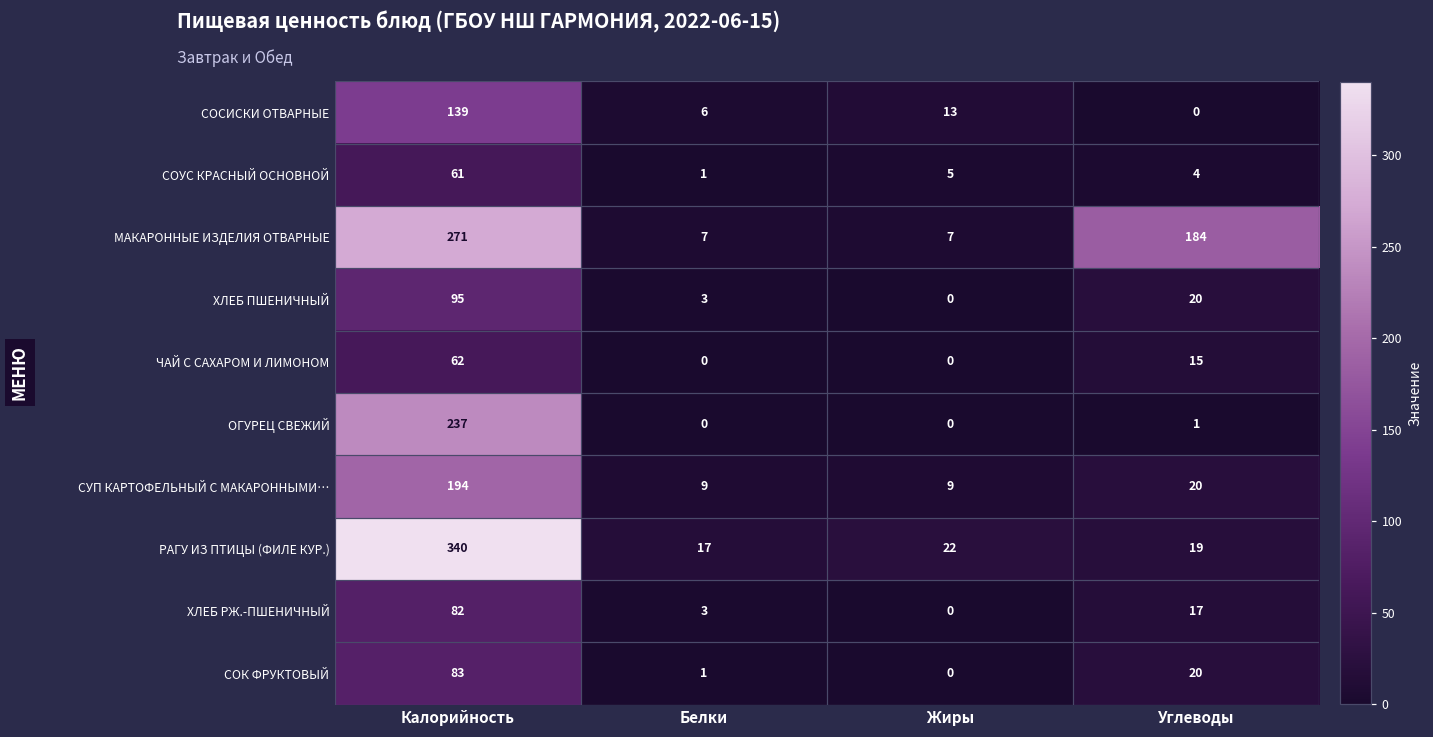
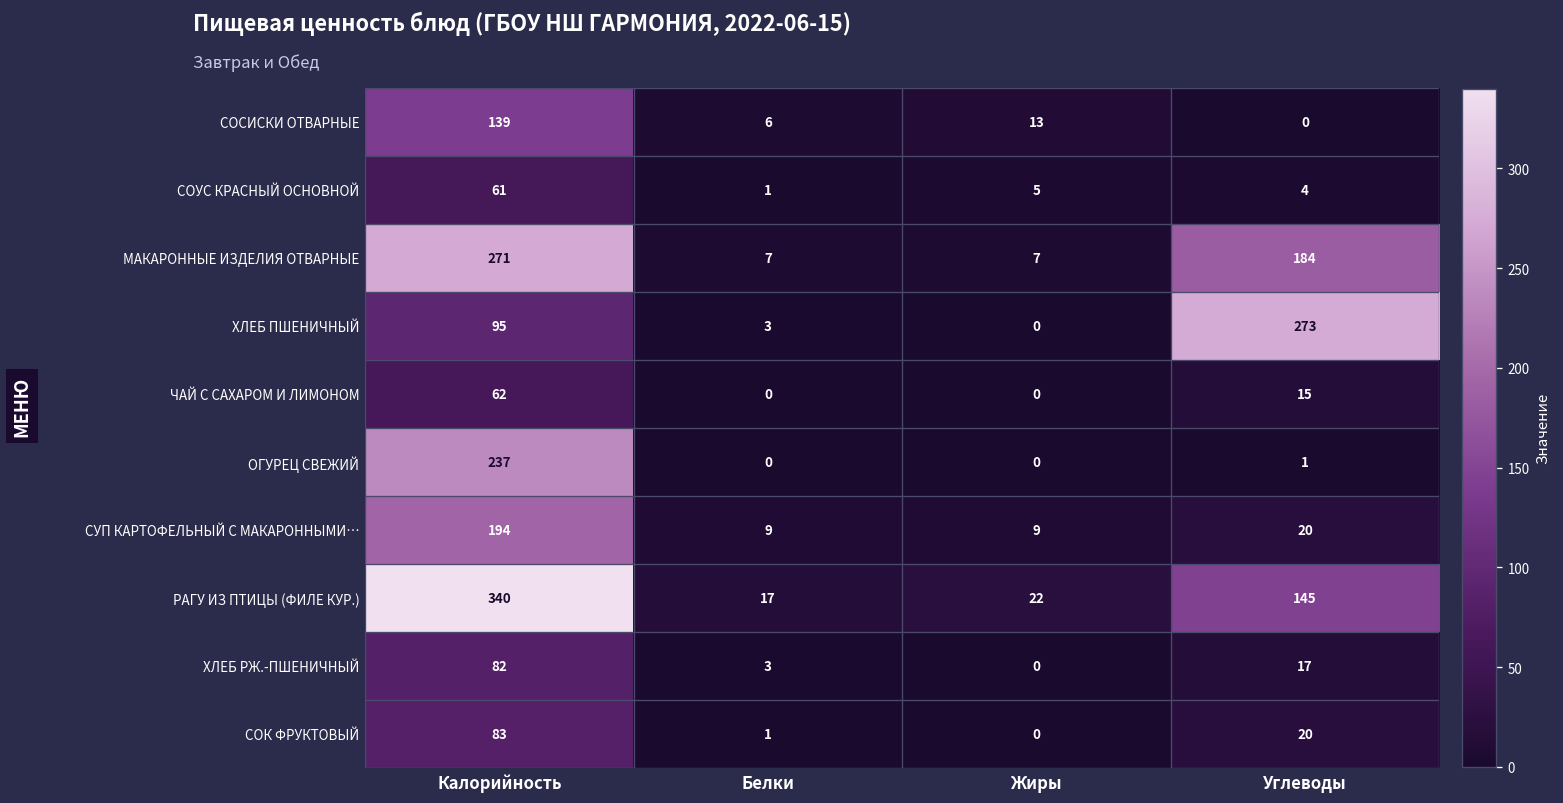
  {
    "СОСИСКИ ОТВАРНЫЕ": {
      "Калорийность": 139,
      "Белки": 6,
      "Жиры": 13,
      "Углеводы": 0
    },
    "СОУС КРАСНЫЙ ОСНОВНОЙ": {
      "Калорийность": 61,
      "Белки": 1,
      "Жиры": 5,
      "Углеводы": 4
    },
    "МАКАРОННЫЕ ИЗДЕЛИЯ ОТВАРНЫЕ": {
      "Калорийность": 271,
      "Белки": 7,
      "Жиры": 7,
      "Углеводы": 184
    },
    "ХЛЕБ ПШЕНИЧНЫЙ": {
      "Калорийность": 95,
      "Белки": 3,
      "Жиры": 0,
-     "Углеводы": 20
+     "Углеводы": 273
    },
    "ЧАЙ С САХАРОМ И ЛИМОНОМ": {
      "Калорийность": 62,
      "Белки": 0,
      "Жиры": 0,
      "Углеводы": 15
    },
    "ОГУРЕЦ СВЕЖИЙ": {
      "Калорийность": 237,
      "Белки": 0,
      "Жиры": 0,
      "Углеводы": 1
    },
    "СУП КАРТОФЕЛЬНЫЙ С МАКАРОННЫМИ…": {
      "Калорийность": 194,
      "Белки": 9,
      "Жиры": 9,
      "Углеводы": 20
    },
    "РАГУ ИЗ ПТИЦЫ (ФИЛЕ КУР.)": {
      "Калорийность": 340,
      "Белки": 17,
      "Жиры": 22,
-     "Углеводы": 19
+     "Углеводы": 145
    },
    "ХЛЕБ РЖ.-ПШЕНИЧНЫЙ": {
      "Калорийность": 82,
      "Белки": 3,
      "Жиры": 0,
      "Углеводы": 17
    },
    "СОК ФРУКТОВЫЙ": {
      "Калорийность": 83,
      "Белки": 1,
      "Жиры": 0,
      "Углеводы": 20
    }
  }
